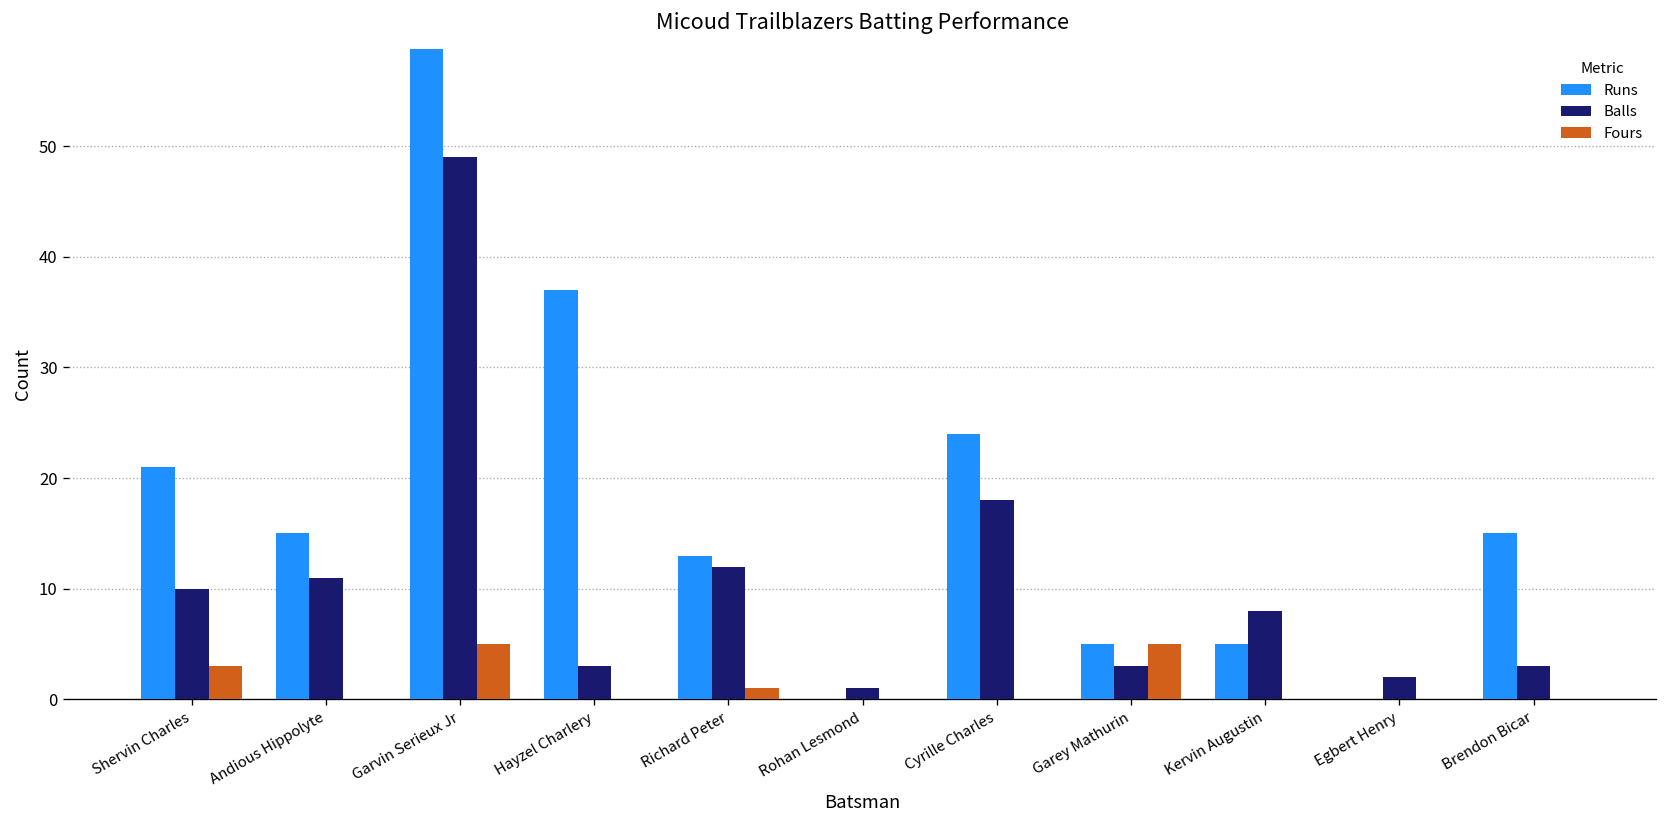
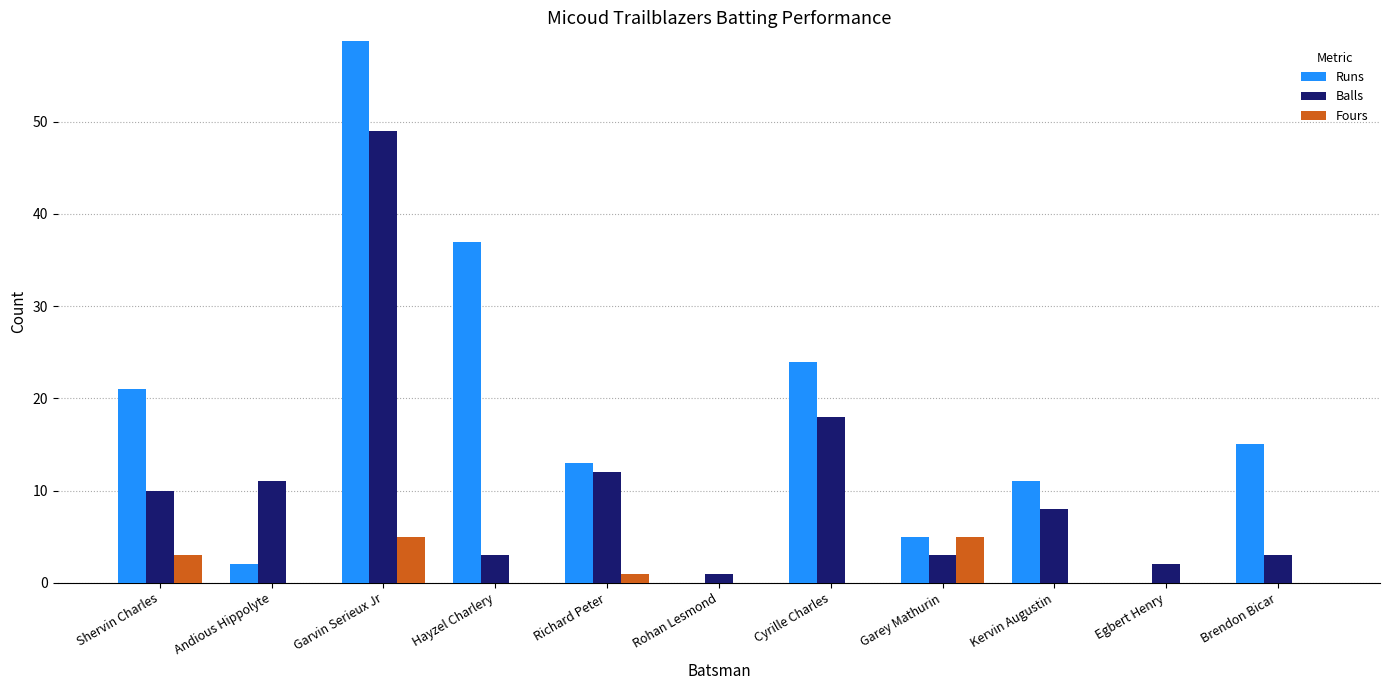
  {
    "Runs": {
      "Shervin Charles": 21,
-     "Andious Hippolyte": 15,
+     "Andious Hippolyte": 2,
      "Hayzel Charlery": 37,
      "Richard Peter": 13,
      "Rohan Lesmond": 0,
      "Cyrille Charles": 24,
      "Garey Mathurin": 5,
-     "Kervin Augustin": 5,
+     "Kervin Augustin": 11,
      "Egbert Henry": 0,
      "Brendon Bicar": 15
    },
    "Balls": {
      "Shervin Charles": 10,
      "Andious Hippolyte": 11,
      "Garvin Serieux Jr": 49,
      "Hayzel Charlery": 3,
      "Richard Peter": 12,
      "Rohan Lesmond": 1,
      "Cyrille Charles": 18,
      "Garey Mathurin": 3,
      "Kervin Augustin": 8,
      "Egbert Henry": 2,
      "Brendon Bicar": 3
    },
    "Fours": {
      "Shervin Charles": 3,
      "Andious Hippolyte": 0,
      "Garvin Serieux Jr": 5,
      "Hayzel Charlery": 0,
      "Richard Peter": 1,
      "Rohan Lesmond": 0,
      "Cyrille Charles": 0,
      "Garey Mathurin": 5,
      "Kervin Augustin": 0,
      "Egbert Henry": 0,
      "Brendon Bicar": 0
    }
  }
